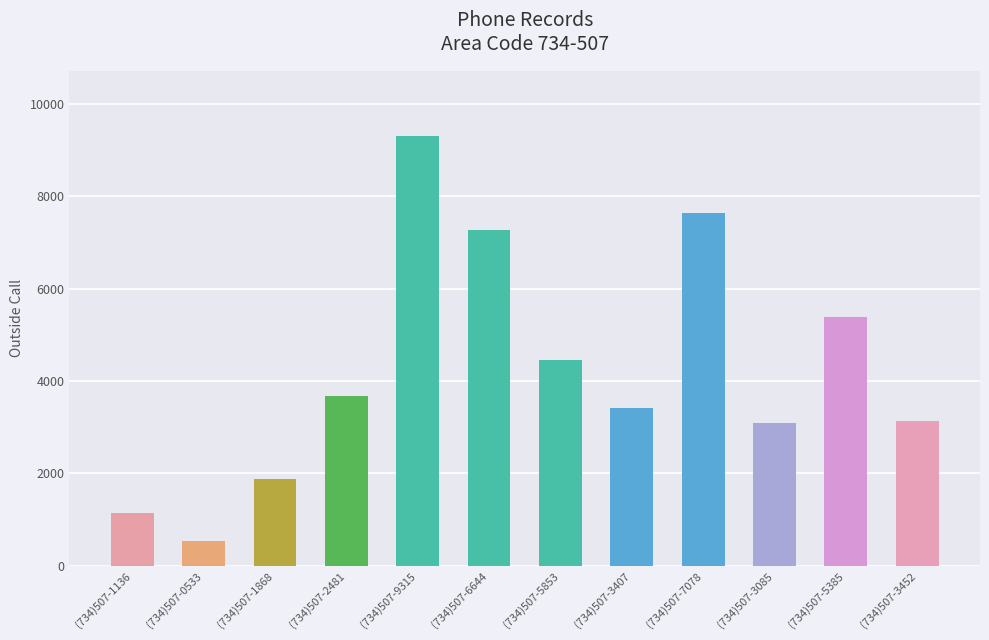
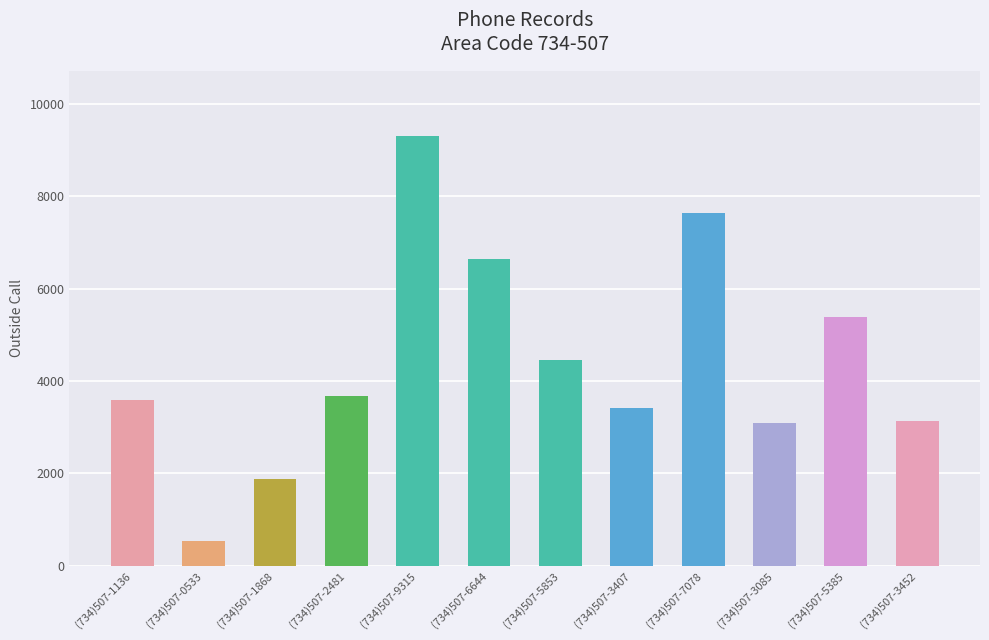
  {
-   "(734)507-1136": 1100,
+   "(734)507-1136": 3600,
    "(734)507-0533": 500,
    "(734)507-1868": 1900,
    "(734)507-2481": 3700,
    "(734)507-9315": 9300,
-   "(734)507-6644": 7300,
+   "(734)507-6644": 6600,
    "(734)507-5853": 4500,
    "(734)507-3407": 3400,
    "(734)507-7078": 7600,
    "(734)507-3085": 3100,
    "(734)507-5385": 5400,
    "(734)507-3452": 3100
  }
